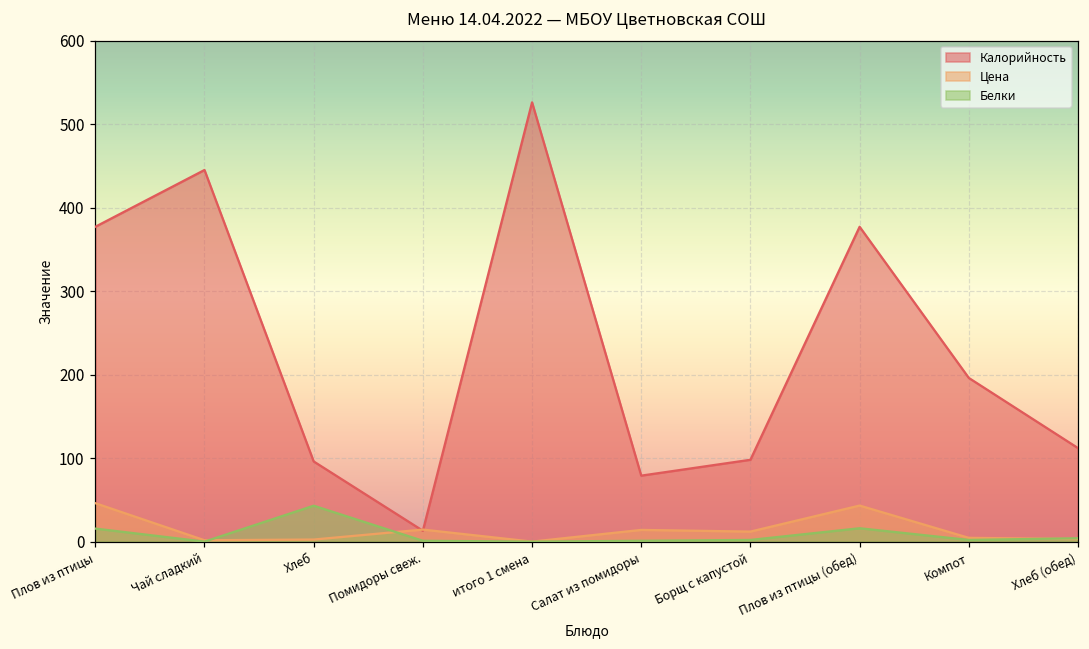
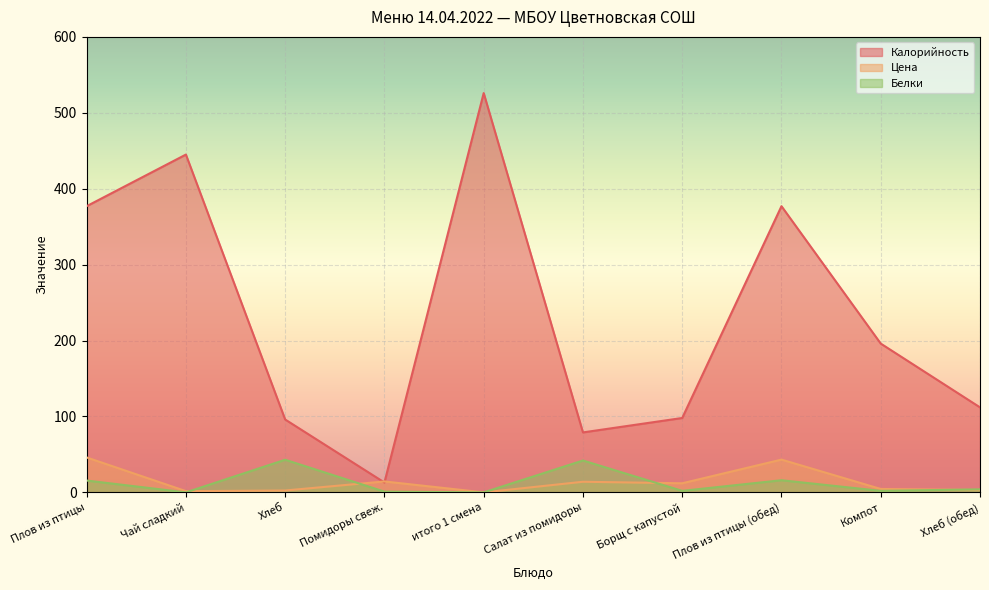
  {
    "Калорийность": {
      "Плов из птицы": 380,
      "Чай сладкий": 450,
      "Хлеб": 100,
      "итого 1 смена": 530,
      "Салат из помидоры": 80,
      "Борщ с капустой": 100,
      "Плов из птицы (обед)": 380,
      "Компот": 200,
      "Хлеб (обед)": 110
    },
    "Цена": {
      "Плов из птицы": 50,
      "Хлеб": 0,
      "Салат из помидоры": 10,
      "Борщ с капустой": 10,
      "Плов из птицы (обед)": 40
    },
    "Белки": {
      "Плов из птицы": 20,
      "Хлеб": 40,
      "Помидоры свеж.": 0,
-     "Салат из помидоры": 0,
+     "Салат из помидоры": 40,
      "Борщ с капустой": 0,
      "Плов из птицы (обед)": 20
    }
  }
